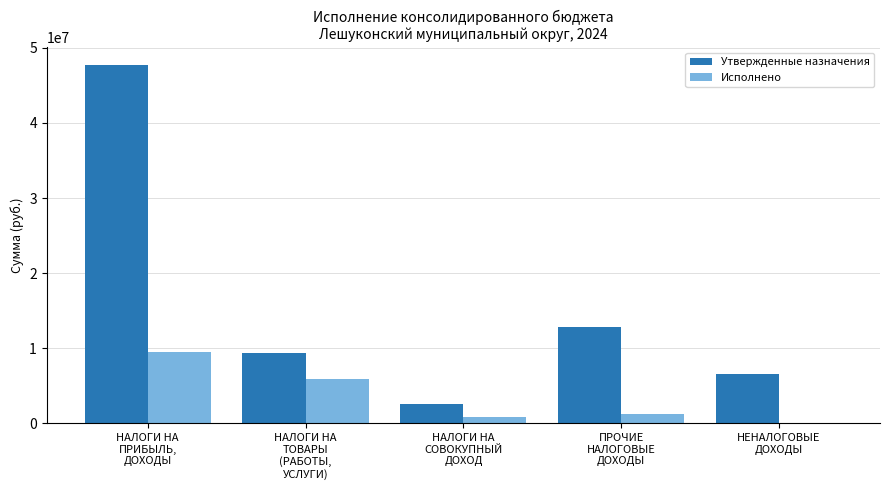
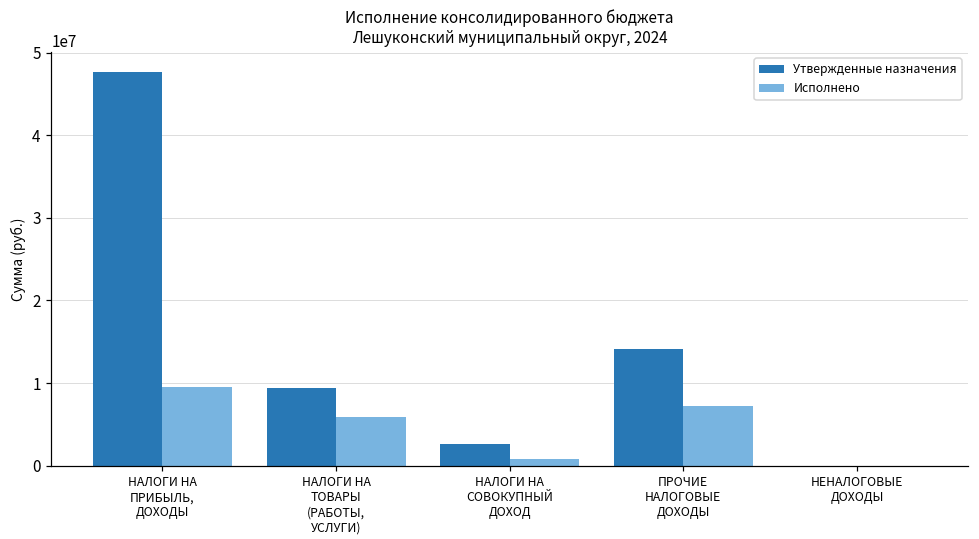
  {
    "Утвержденные назначения": {
      "НАЛОГИ НА ПРИБЫЛЬ, ДОХОДЫ": 48000000,
      "НАЛОГИ НА ТОВАРЫ (РАБОТЫ, УСЛУГИ)": 9000000,
      "НАЛОГИ НА СОВОКУПНЫЙ ДОХОД": 3000000,
-     "ПРОЧИЕ НАЛОГОВЫЕ ДОХОДЫ": 13000000,
-     "НЕНАЛОГОВЫЕ ДОХОДЫ": 7000000
+     "ПРОЧИЕ НАЛОГОВЫЕ ДОХОДЫ": 14000000,
+     "НЕНАЛОГОВЫЕ ДОХОДЫ": 0
    },
    "Исполнено": {
      "НАЛОГИ НА ПРИБЫЛЬ, ДОХОДЫ": 10000000,
      "НАЛОГИ НА ТОВАРЫ (РАБОТЫ, УСЛУГИ)": 6000000,
      "НАЛОГИ НА СОВОКУПНЫЙ ДОХОД": 1000000,
-     "ПРОЧИЕ НАЛОГОВЫЕ ДОХОДЫ": 1000000,
+     "ПРОЧИЕ НАЛОГОВЫЕ ДОХОДЫ": 7000000,
      "НЕНАЛОГОВЫЕ ДОХОДЫ": 0
    }
  }
